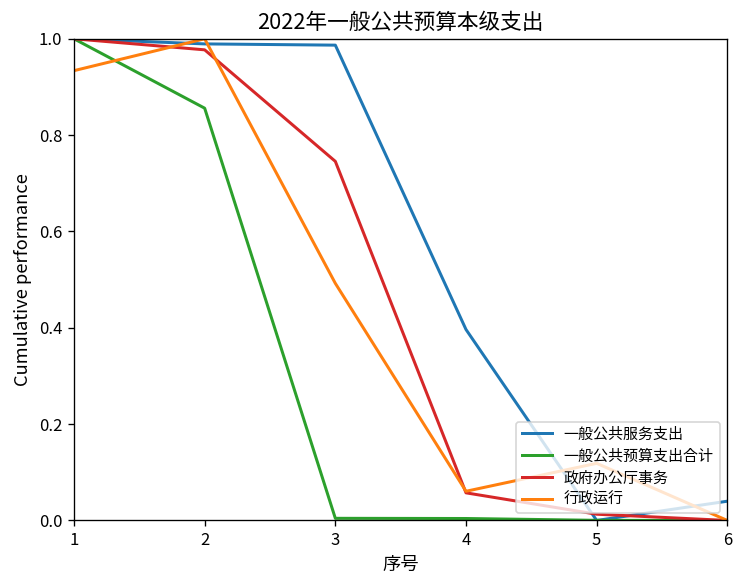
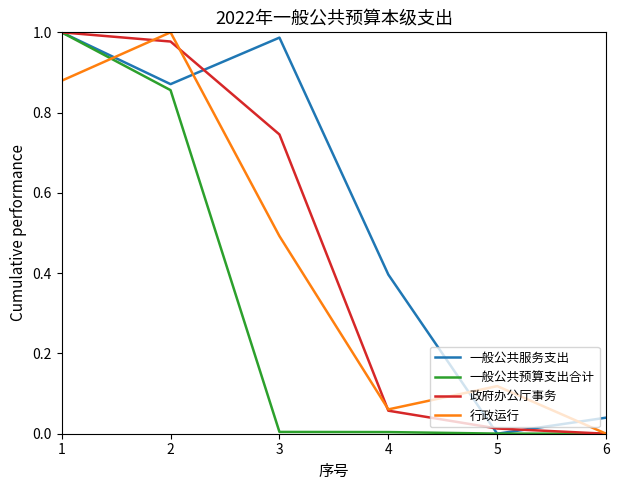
  {
    "一般公共服务支出": {
-     "2": 0.99,
+     "2": 0.87,
      "3": 0.99,
      "4": 0.40,
      "6": 0.04
    },
    "行政运行": {
-     "1": 0.93,
+     "1": 0.88,
      "2": 1.00,
      "3": 0.49
    }
  }
